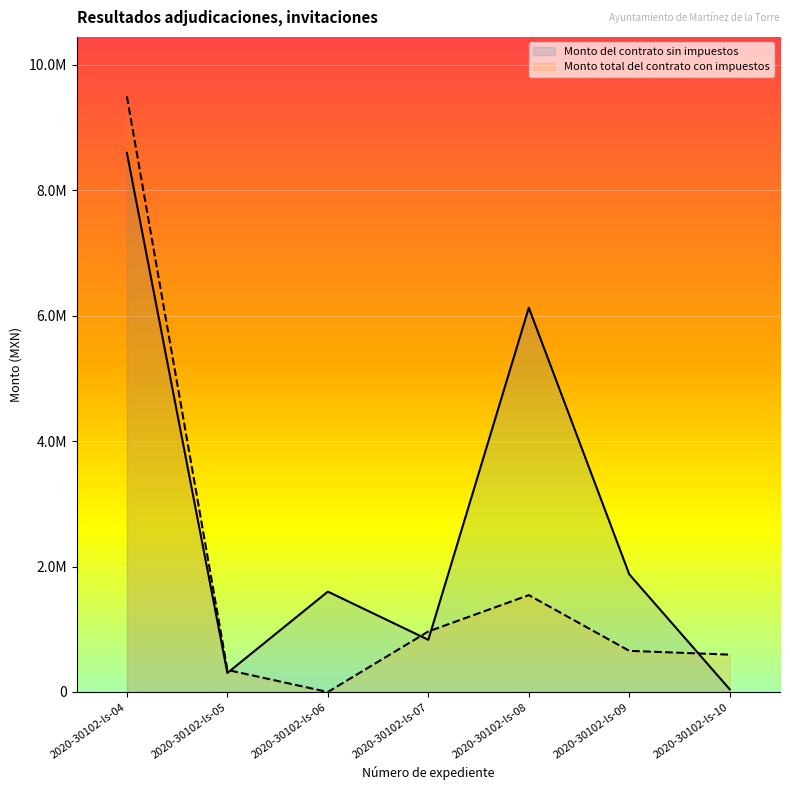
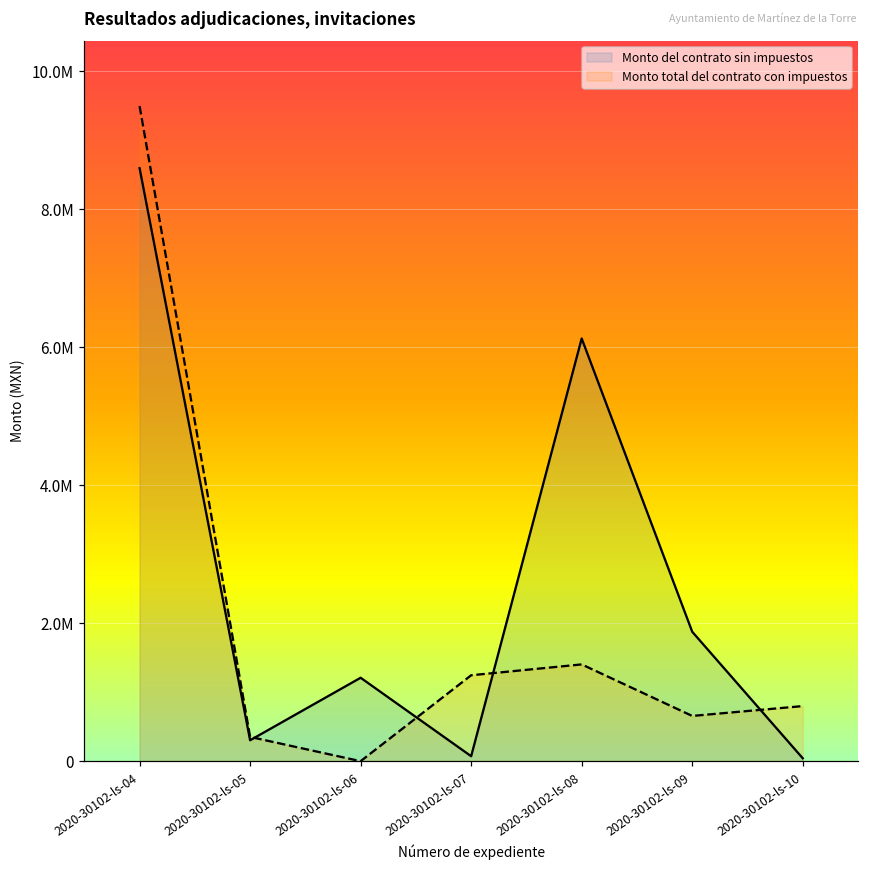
  {
    "Monto del contrato sin impuestos": {
      "2020-30102-ls-04": 8600000,
      "2020-30102-ls-05": 300000,
-     "2020-30102-ls-06": 1600000,
-     "2020-30102-ls-07": 800000,
+     "2020-30102-ls-06": 1200000,
+     "2020-30102-ls-07": 100000,
      "2020-30102-ls-08": 6100000,
      "2020-30102-ls-09": 1900000,
      "2020-30102-ls-10": 0
    },
    "Monto total del contrato con impuestos": {
      "2020-30102-ls-04": 9500000,
      "2020-30102-ls-05": 400000,
      "2020-30102-ls-06": 0,
-     "2020-30102-ls-07": 1000000,
-     "2020-30102-ls-08": 1500000,
+     "2020-30102-ls-07": 1200000,
+     "2020-30102-ls-08": 1400000,
      "2020-30102-ls-09": 700000,
-     "2020-30102-ls-10": 600000
+     "2020-30102-ls-10": 800000
    }
  }
